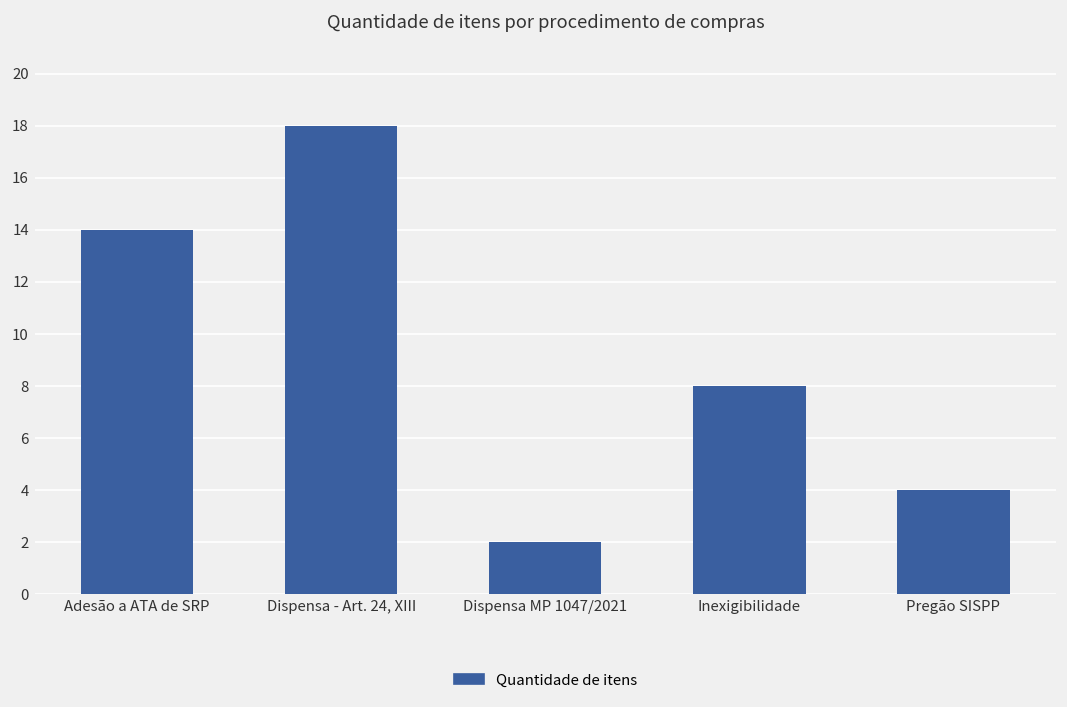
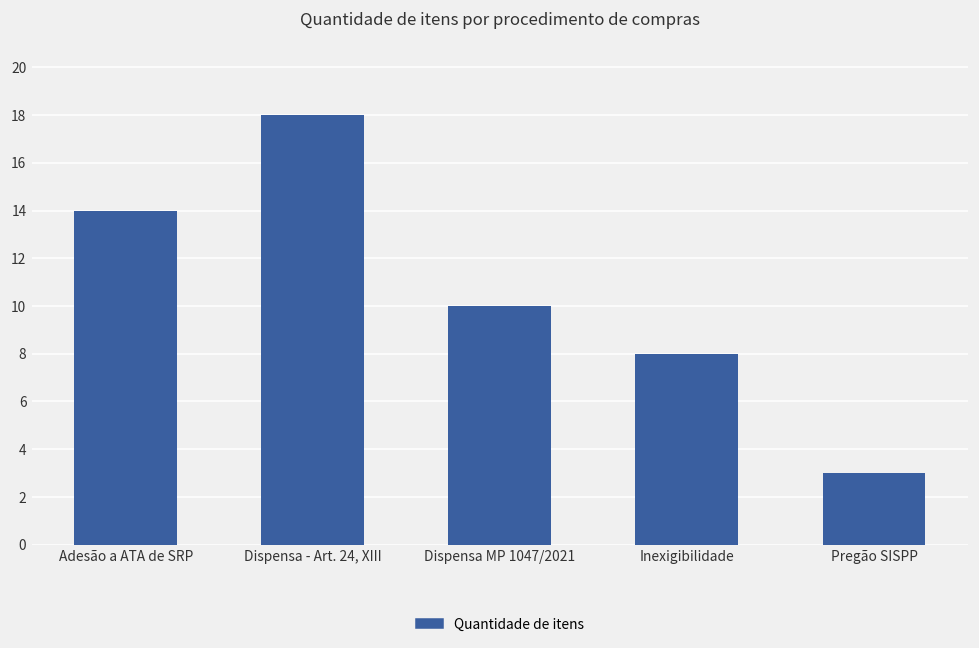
  {
    "Adesão a ATA de SRP": 14,
    "Dispensa - Art. 24, XIII": 18,
-   "Dispensa MP 1047/2021": 2,
+   "Dispensa MP 1047/2021": 10,
    "Inexigibilidade": 8,
-   "Pregão SISPP": 4
+   "Pregão SISPP": 3
  }
